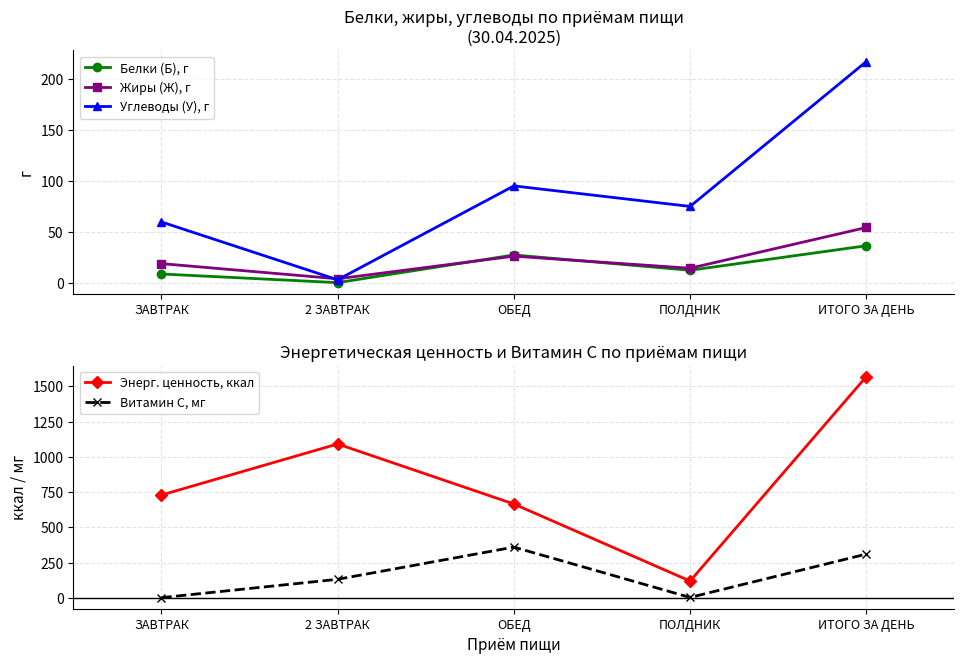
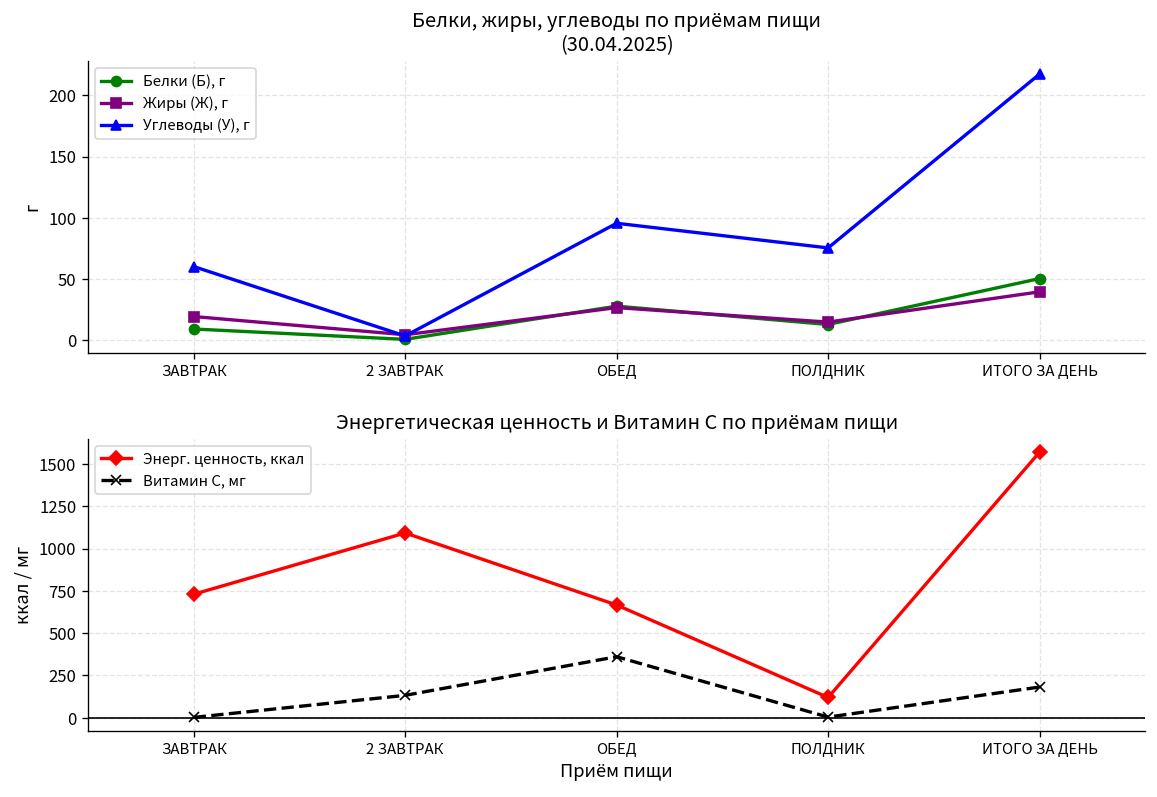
  {
    "Белки, жиры, углеводы по приёмам пищи (30.04.2025)": {
      "Белки (Б), г": {
        "ЗАВТРАК": 9,
        "2 ЗАВТРАК": 1,
-       "ИТОГО ЗА ДЕНЬ": 37
+       "ИТОГО ЗА ДЕНЬ": 50
      },
      "Жиры (Ж), г": {
        "ЗАВТРАК": 19,
-       "ИТОГО ЗА ДЕНЬ": 55
+       "ИТОГО ЗА ДЕНЬ": 39
      },
      "Углеводы (У), г": {
        "ЗАВТРАК": 60,
        "ОБЕД": 95,
        "ПОЛДНИК": 75,
        "ИТОГО ЗА ДЕНЬ": 217
      }
    },
    "Энергетическая ценность и Витамин С по приёмам пищи": {
      "Энерг. ценность, ккал": {
        "ЗАВТРАК": 730,
        "2 ЗАВТРАК": 1090,
        "ОБЕД": 670,
        "ПОЛДНИК": 120,
        "ИТОГО ЗА ДЕНЬ": 1570
      },
      "Витамин С, мг": {
        "ЗАВТРАК": 0,
        "2 ЗАВТРАК": 130,
        "ОБЕД": 360,
        "ПОЛДНИК": 0,
-       "ИТОГО ЗА ДЕНЬ": 310
+       "ИТОГО ЗА ДЕНЬ": 180
      }
    }
  }
